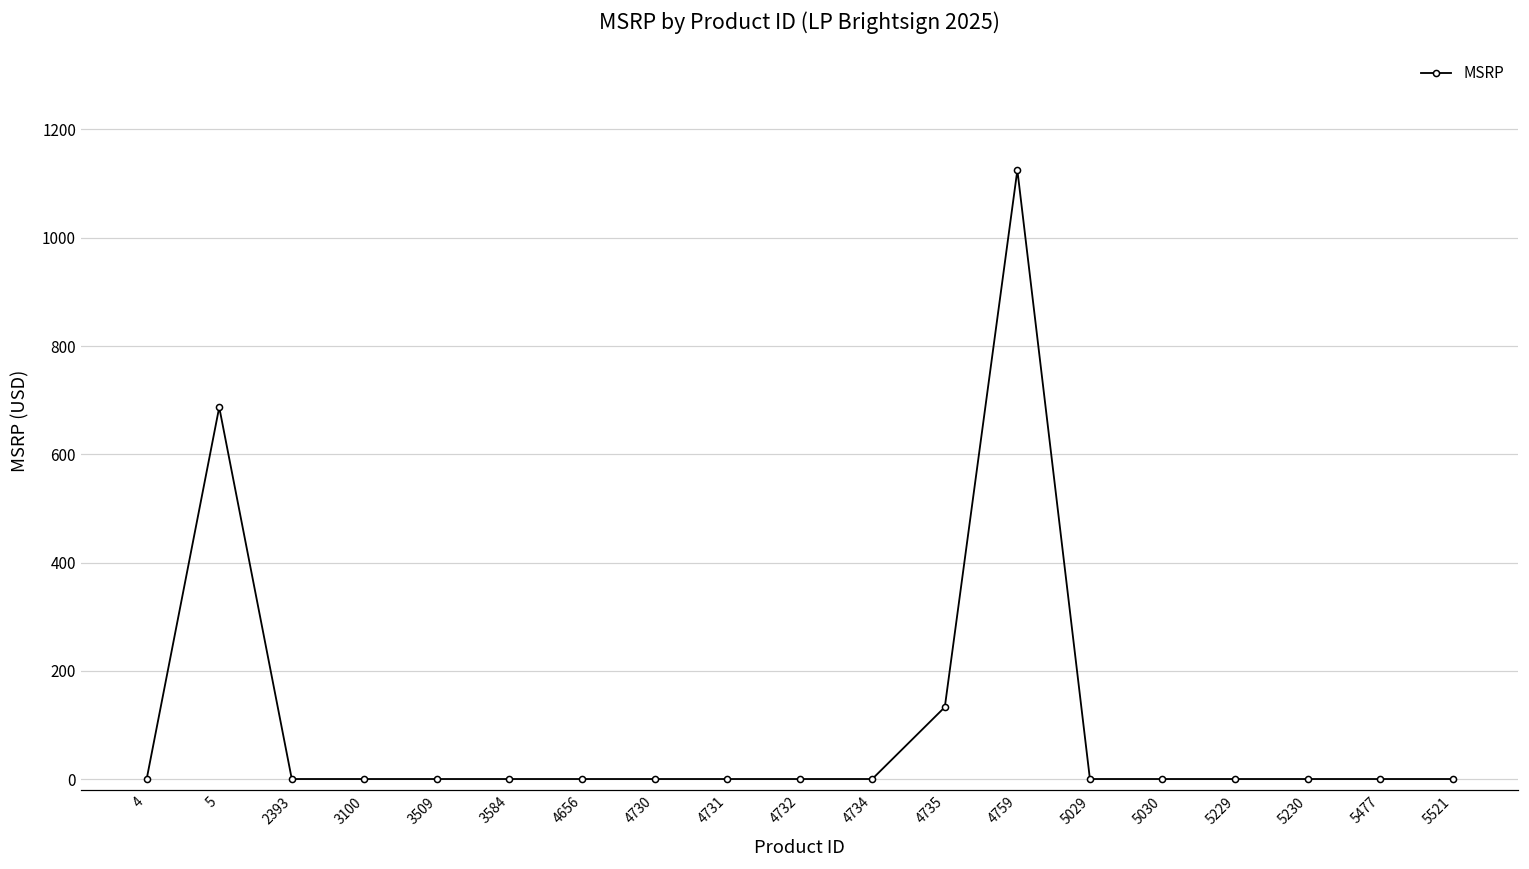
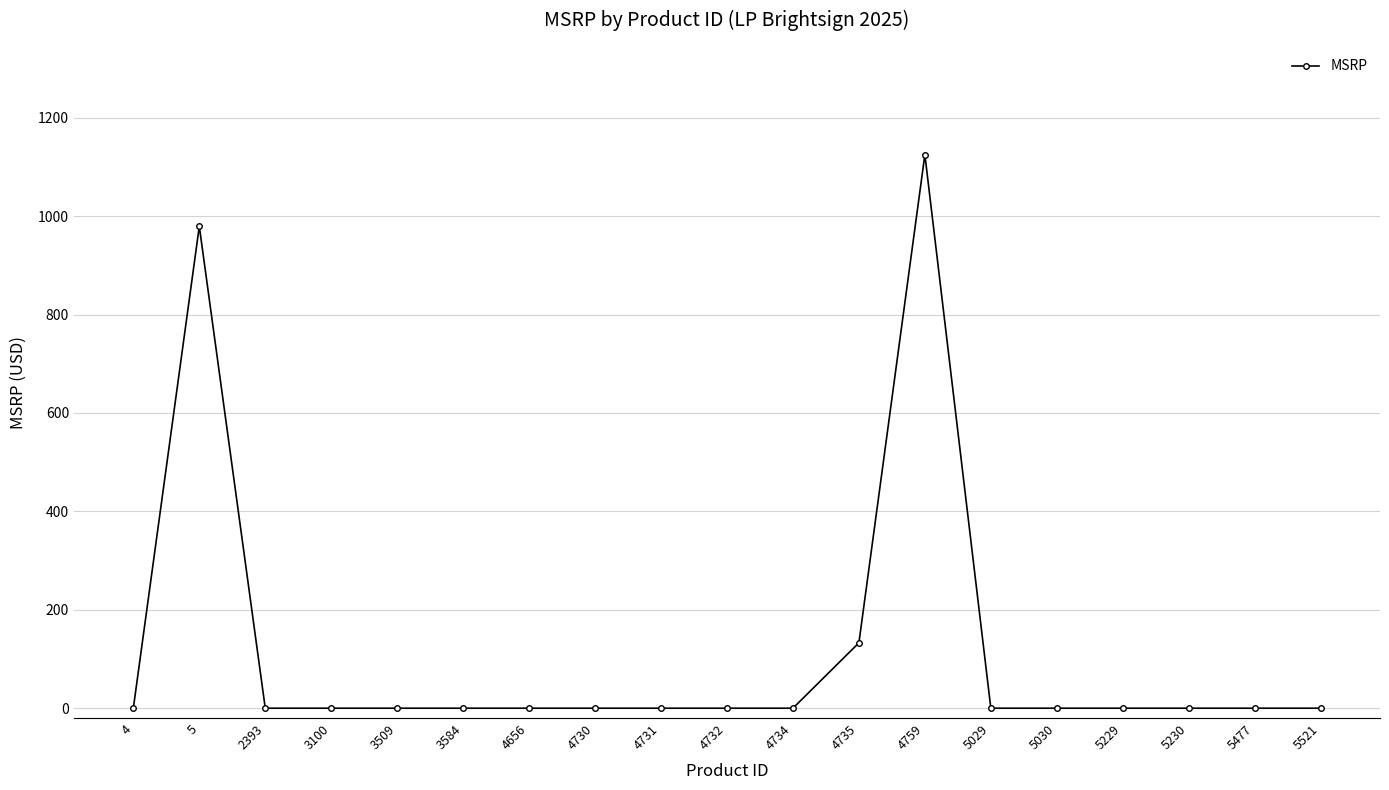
  {
    "4": 0,
-   "5": 690,
+   "5": 980,
    "2393": 0,
    "3100": 0,
    "3509": 0,
    "3584": 0,
    "4656": 0,
    "4730": 0,
    "4731": 0,
    "4732": 0,
    "4734": 0,
    "4735": 130,
    "4759": 1130,
    "5029": 0,
    "5030": 0,
    "5229": 0,
    "5230": 0,
    "5477": 0,
    "5521": 0
  }
